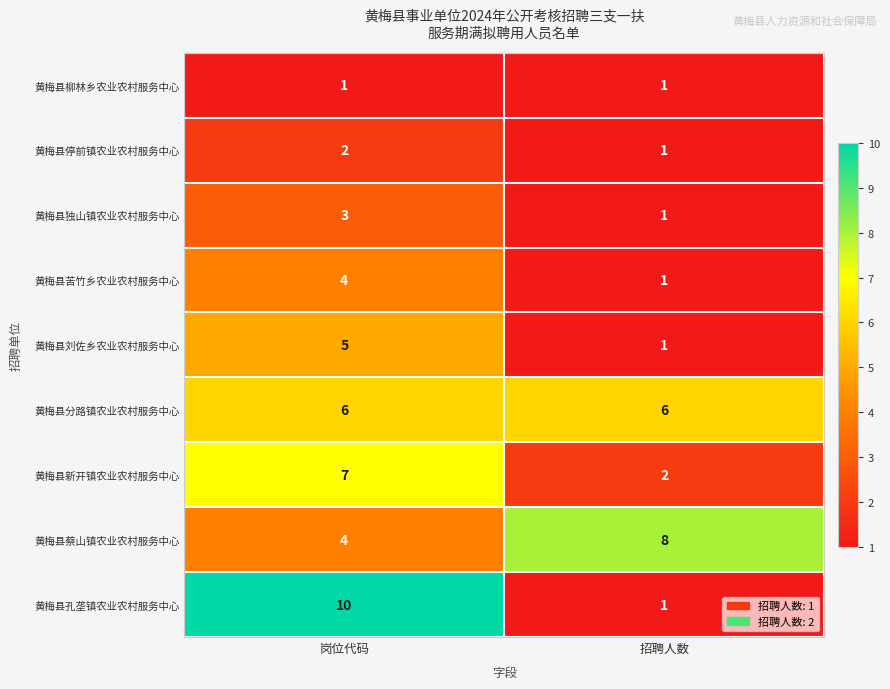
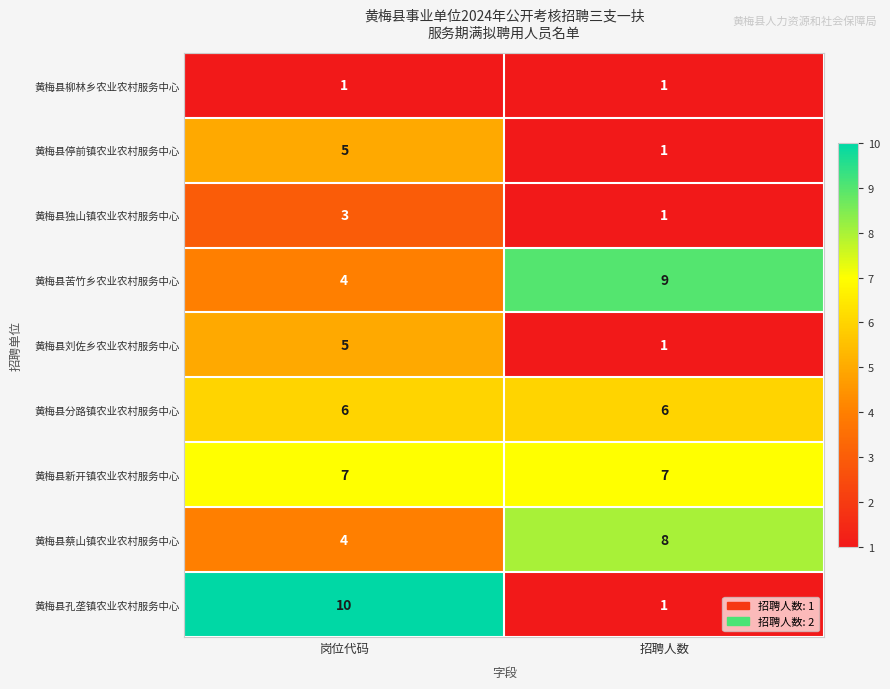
  {
    "黄梅县柳林乡农业农村服务中心": {
      "岗位代码": 1,
      "招聘人数": 1
    },
    "黄梅县停前镇农业农村服务中心": {
-     "岗位代码": 2,
+     "岗位代码": 5,
      "招聘人数": 1
    },
    "黄梅县独山镇农业农村服务中心": {
      "岗位代码": 3,
      "招聘人数": 1
    },
    "黄梅县苦竹乡农业农村服务中心": {
      "岗位代码": 4,
-     "招聘人数": 1
+     "招聘人数": 9
    },
    "黄梅县刘佐乡农业农村服务中心": {
      "岗位代码": 5,
      "招聘人数": 1
    },
    "黄梅县分路镇农业农村服务中心": {
      "岗位代码": 6,
      "招聘人数": 6
    },
    "黄梅县新开镇农业农村服务中心": {
      "岗位代码": 7,
-     "招聘人数": 2
+     "招聘人数": 7
    },
    "黄梅县蔡山镇农业农村服务中心": {
      "岗位代码": 4,
      "招聘人数": 8
    },
    "黄梅县孔垄镇农业农村服务中心": {
      "岗位代码": 10,
      "招聘人数": 1
    }
  }
